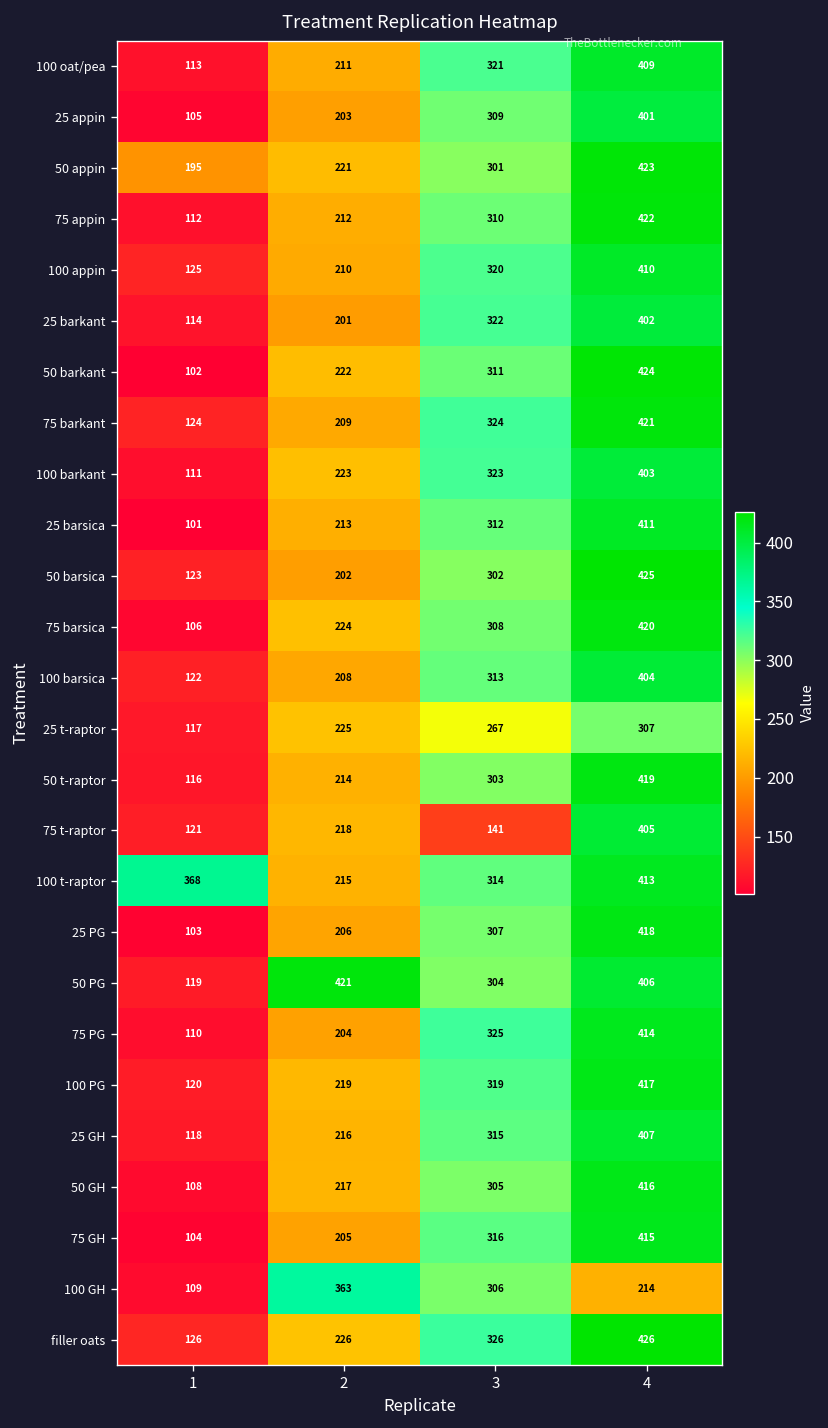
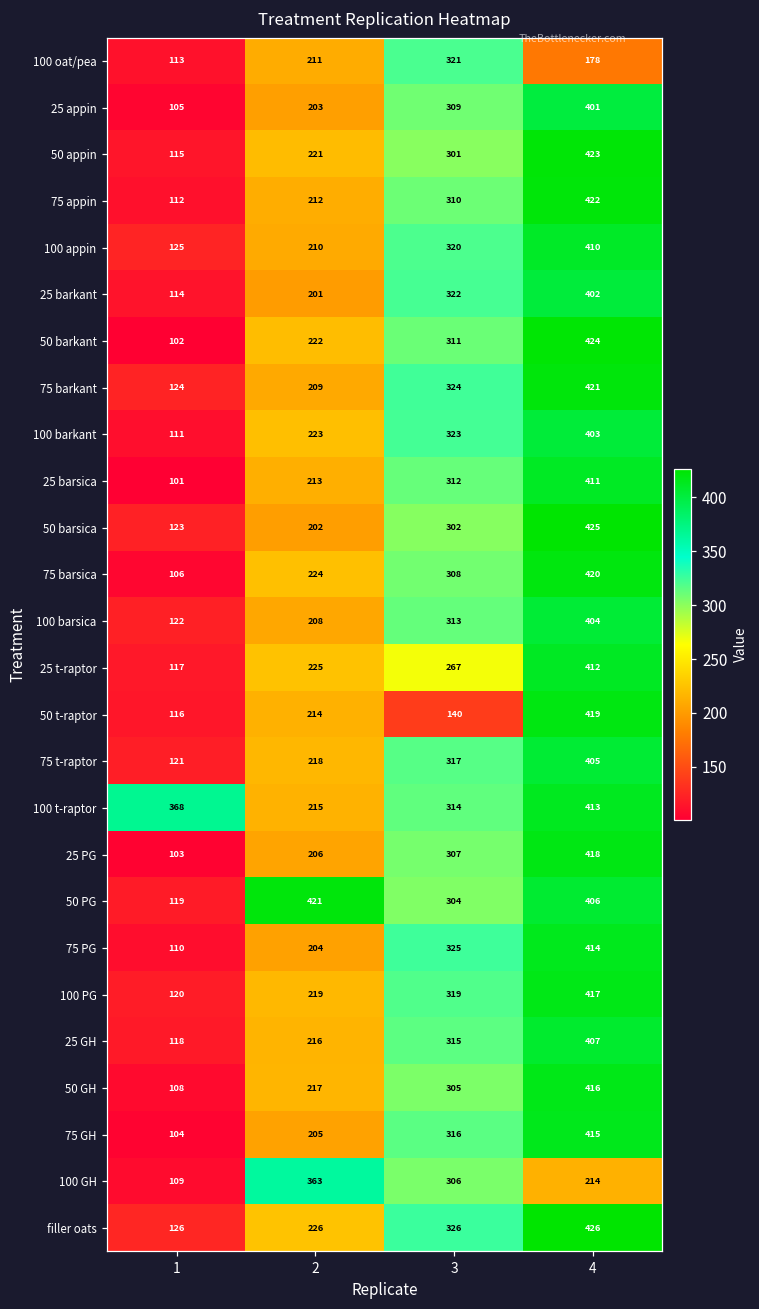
  {
    "100 oat/pea": {
      "1": 113,
      "2": 211,
      "3": 321,
-     "4": 409
+     "4": 178
    },
    "25 appin": {
      "1": 105,
      "2": 203,
      "3": 309,
      "4": 401
    },
    "50 appin": {
-     "1": 195,
+     "1": 115,
      "2": 221,
      "3": 301,
      "4": 423
    },
    "75 appin": {
      "1": 112,
      "2": 212,
      "3": 310,
      "4": 422
    },
    "100 appin": {
      "1": 125,
      "2": 210,
      "3": 320,
      "4": 410
    },
    "25 barkant": {
      "1": 114,
      "2": 201,
      "3": 322,
      "4": 402
    },
    "50 barkant": {
      "1": 102,
      "2": 222,
      "3": 311,
      "4": 424
    },
    "75 barkant": {
      "1": 124,
      "2": 209,
      "3": 324,
      "4": 421
    },
    "100 barkant": {
      "1": 111,
      "2": 223,
      "3": 323,
      "4": 403
    },
    "25 barsica": {
      "1": 101,
      "2": 213,
      "3": 312,
      "4": 411
    },
    "50 barsica": {
      "1": 123,
      "2": 202,
      "3": 302,
      "4": 425
    },
    "75 barsica": {
      "1": 106,
      "2": 224,
      "3": 308,
      "4": 420
    },
    "100 barsica": {
      "1": 122,
      "2": 208,
      "3": 313,
      "4": 404
    },
    "25 t-raptor": {
      "1": 117,
      "2": 225,
      "3": 267,
-     "4": 307
+     "4": 412
    },
    "50 t-raptor": {
      "1": 116,
      "2": 214,
-     "3": 303,
+     "3": 140,
      "4": 419
    },
    "75 t-raptor": {
      "1": 121,
      "2": 218,
-     "3": 141,
+     "3": 317,
      "4": 405
    },
    "100 t-raptor": {
      "1": 368,
      "2": 215,
      "3": 314,
      "4": 413
    },
    "25 PG": {
      "1": 103,
      "2": 206,
      "3": 307,
      "4": 418
    },
    "50 PG": {
      "1": 119,
      "2": 421,
      "3": 304,
      "4": 406
    },
    "75 PG": {
      "1": 110,
      "2": 204,
      "3": 325,
      "4": 414
    },
    "100 PG": {
      "1": 120,
      "2": 219,
      "3": 319,
      "4": 417
    },
    "25 GH": {
      "1": 118,
      "2": 216,
      "3": 315,
      "4": 407
    },
    "50 GH": {
      "1": 108,
      "2": 217,
      "3": 305,
      "4": 416
    },
    "75 GH": {
      "1": 104,
      "2": 205,
      "3": 316,
      "4": 415
    },
    "100 GH": {
      "1": 109,
      "2": 363,
      "3": 306,
      "4": 214
    },
    "filler oats": {
      "1": 126,
      "2": 226,
      "3": 326,
      "4": 426
    }
  }
